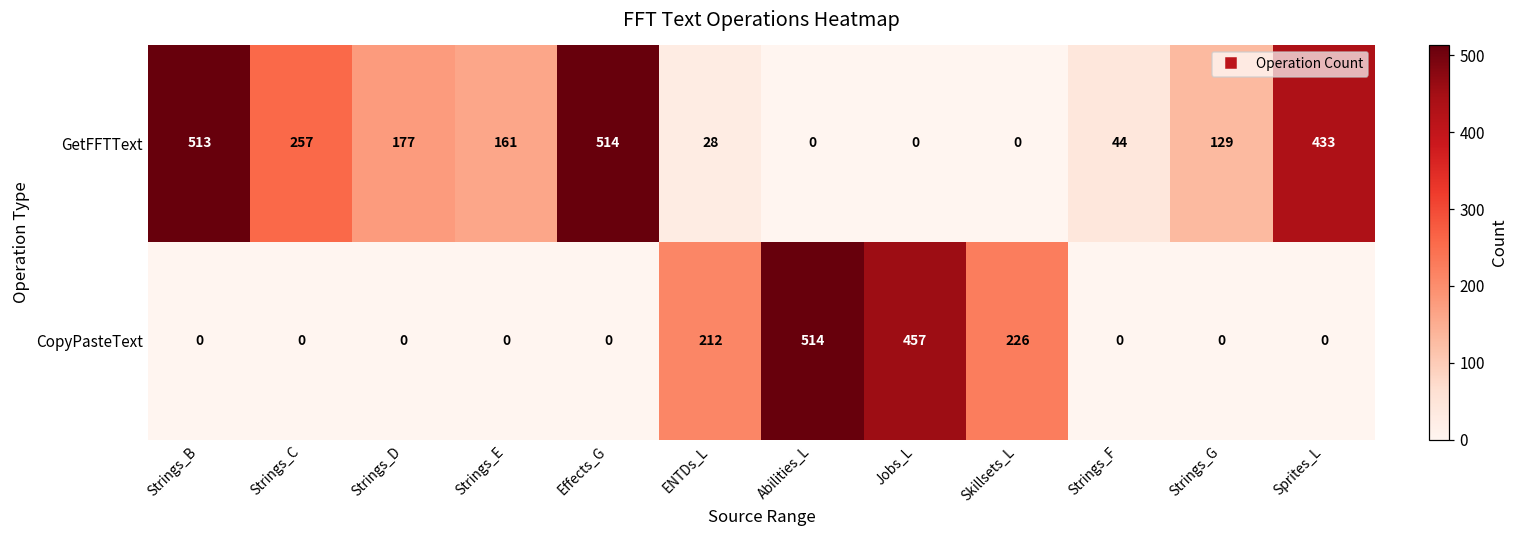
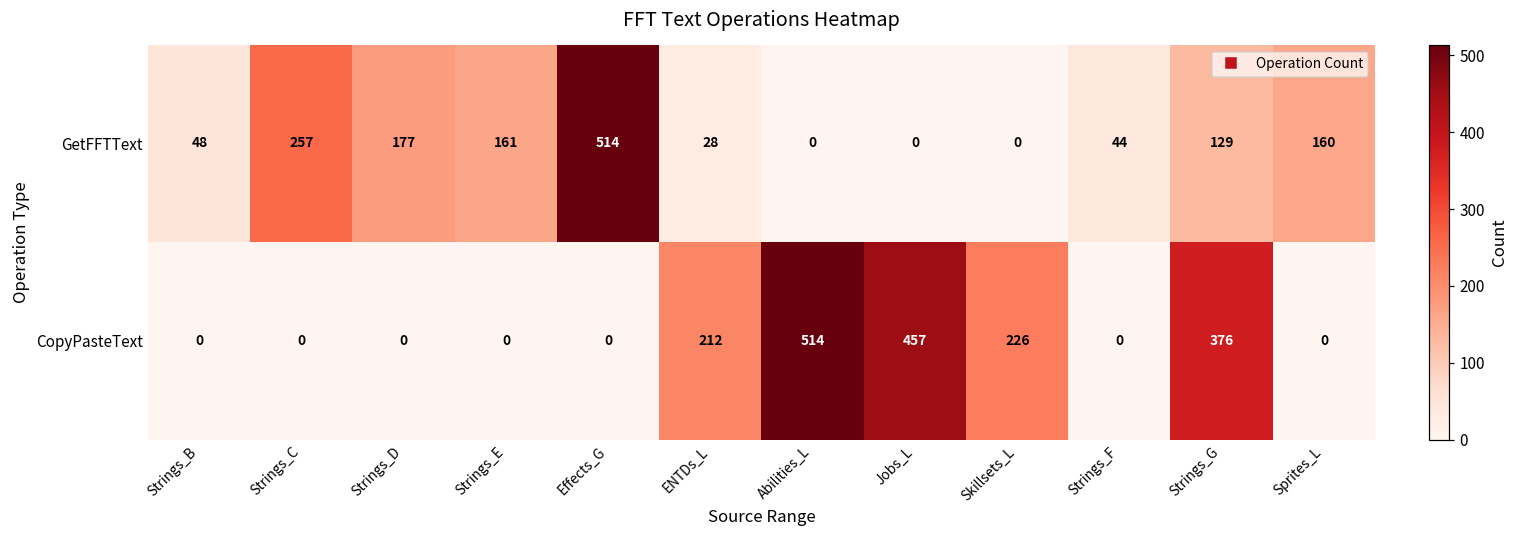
  {
    "GetFFTText": {
-     "Strings_B": 513,
+     "Strings_B": 48,
      "Strings_C": 257,
      "Strings_D": 177,
      "Strings_E": 161,
      "Effects_G": 514,
      "ENTDs_L": 28,
      "Abilities_L": 0,
      "Jobs_L": 0,
      "Skillsets_L": 0,
      "Strings_F": 44,
      "Strings_G": 129,
-     "Sprites_L": 433
+     "Sprites_L": 160
    },
    "CopyPasteText": {
      "Strings_B": 0,
      "Strings_C": 0,
      "Strings_D": 0,
      "Strings_E": 0,
      "Effects_G": 0,
      "ENTDs_L": 212,
      "Abilities_L": 514,
      "Jobs_L": 457,
      "Skillsets_L": 226,
      "Strings_F": 0,
-     "Strings_G": 0,
+     "Strings_G": 376,
      "Sprites_L": 0
    }
  }
